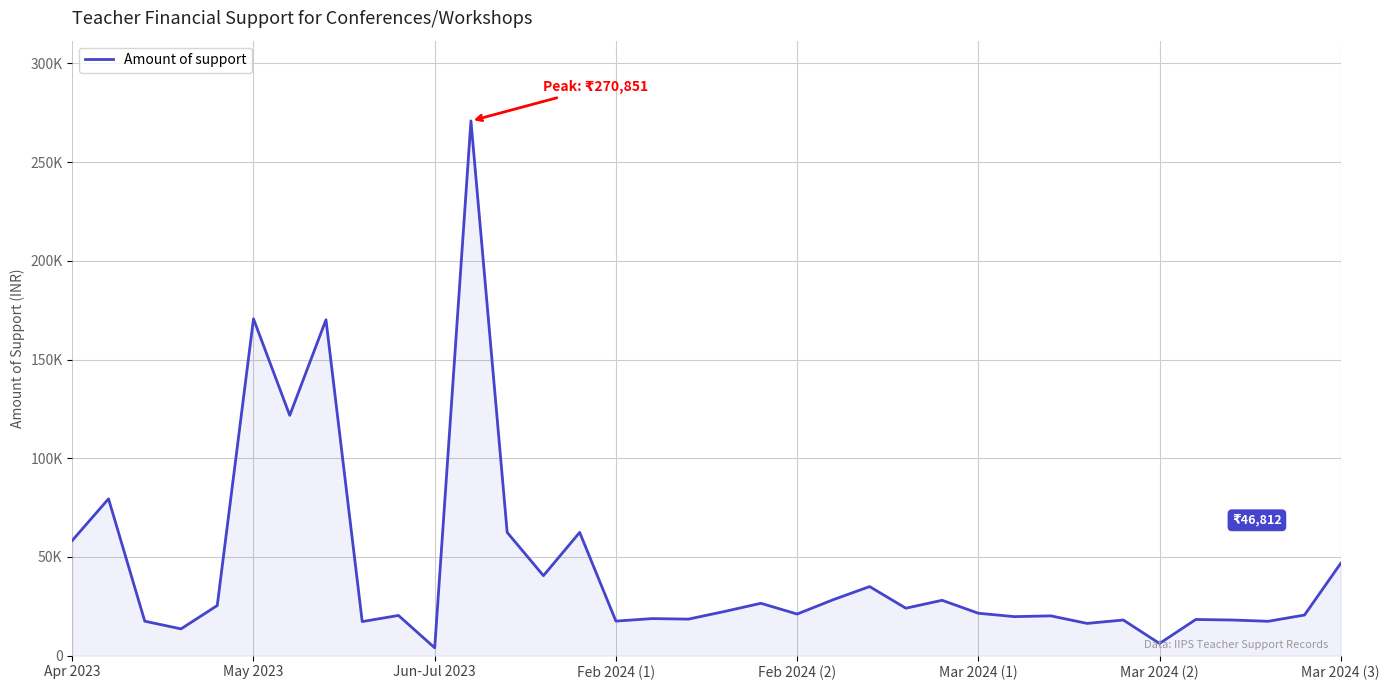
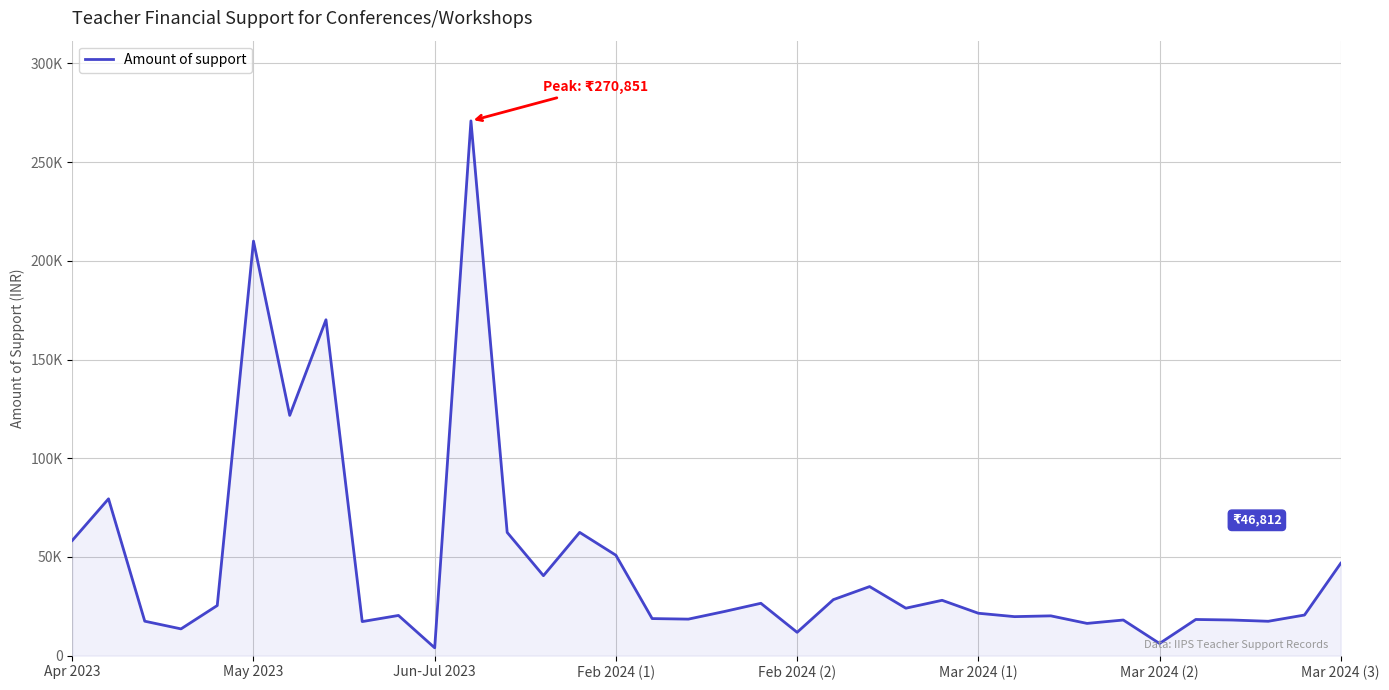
  {
    "Apr 2023": 58000,
-   "May 2023": 171000,
+   "May 2023": 210000,
    "Jun-Jul 2023": 4000,
-   "Feb 2024 (1)": 18000,
-   "Feb 2024 (2)": 21000,
+   "Feb 2024 (1)": 51000,
+   "Feb 2024 (2)": 12000,
    "Mar 2024 (1)": 22000,
    "Mar 2024 (2)": 6000,
    "Mar 2024 (3)": 47000
  }
